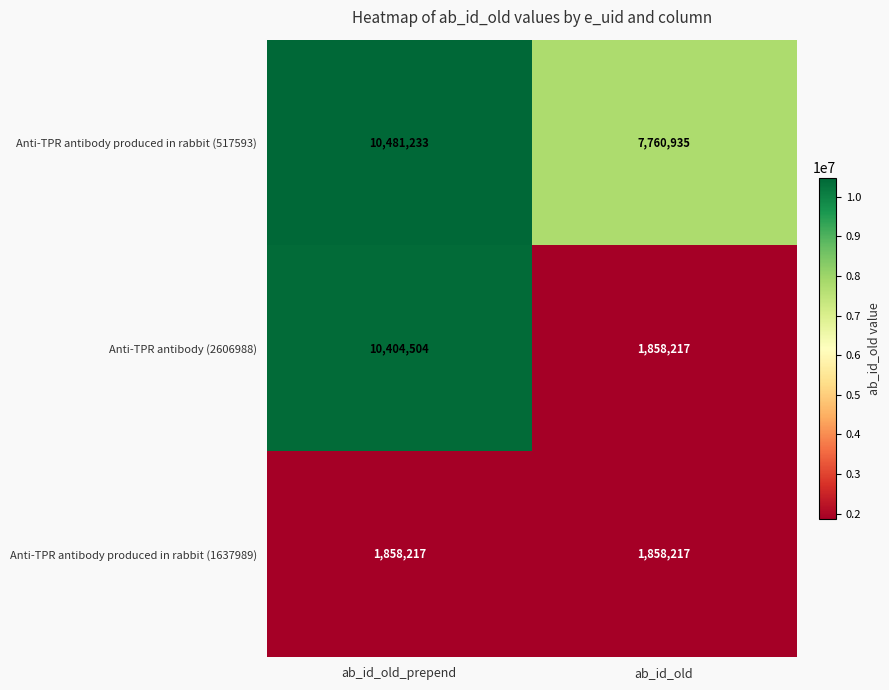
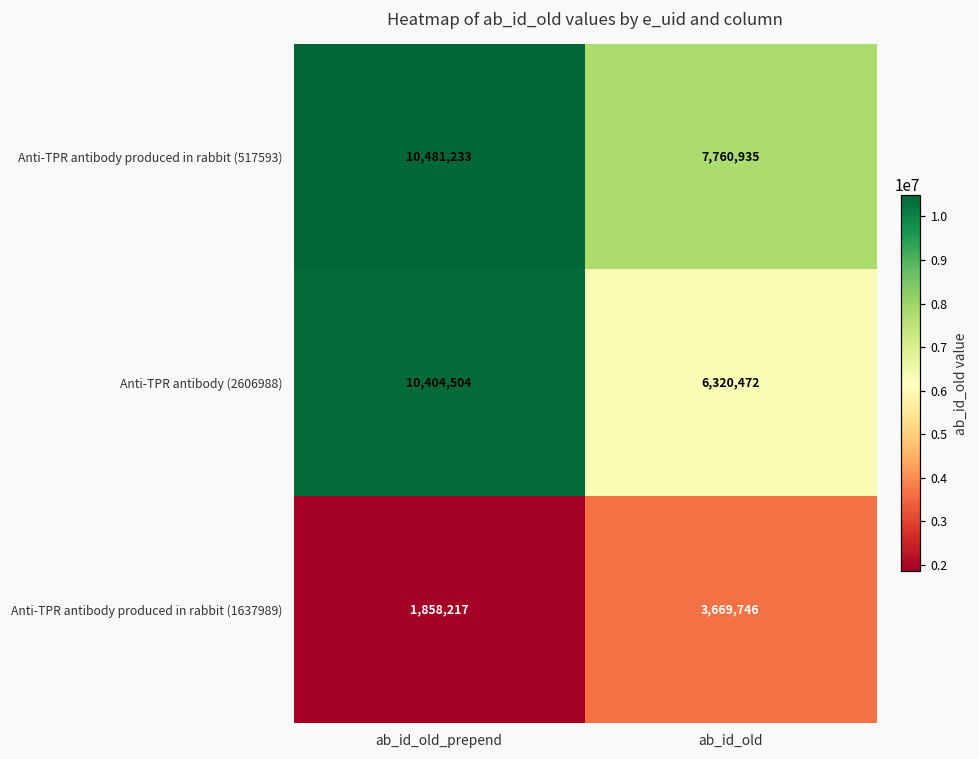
  {
    "Anti-TPR antibody produced in rabbit (517593)": {
      "ab_id_old_prepend": "10,481,233",
      "ab_id_old": "7,760,935"
    },
    "Anti-TPR antibody (2606988)": {
      "ab_id_old_prepend": "10,404,504",
-     "ab_id_old": "1,858,217"
+     "ab_id_old": "6,320,472"
    },
    "Anti-TPR antibody produced in rabbit (1637989)": {
      "ab_id_old_prepend": "1,858,217",
-     "ab_id_old": "1,858,217"
+     "ab_id_old": "3,669,746"
    }
  }
